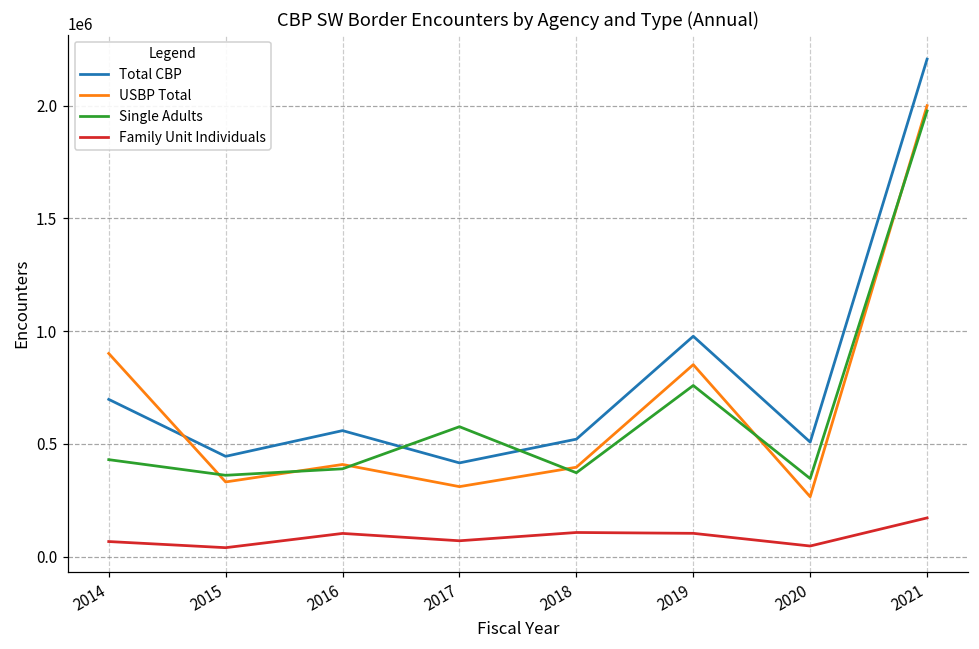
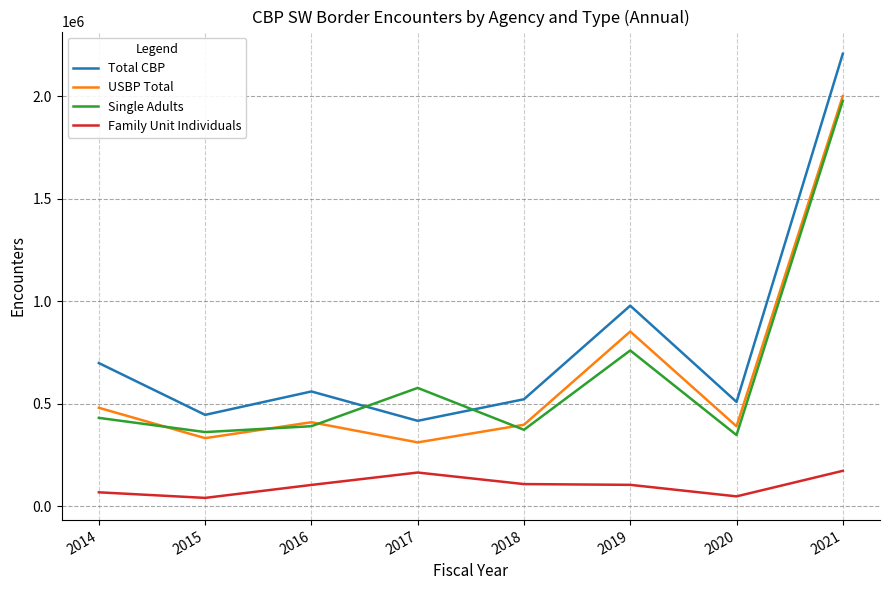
  {
    "Total CBP": {
      "2014": 700000,
      "2015": 440000,
      "2016": 560000,
      "2017": 420000,
      "2018": 520000,
      "2019": 980000,
      "2020": 510000,
      "2021": 2210000
    },
    "USBP Total": {
-     "2014": 900000,
+     "2014": 480000,
      "2015": 330000,
      "2016": 410000,
      "2017": 310000,
      "2018": 400000,
      "2019": 850000,
-     "2020": 270000,
+     "2020": 390000,
      "2021": 2000000
    },
    "Single Adults": {
      "2014": 430000,
      "2015": 360000,
      "2016": 390000,
      "2017": 580000,
      "2018": 370000,
      "2019": 760000,
      "2020": 350000,
      "2021": 1980000
    },
    "Family Unit Individuals": {
      "2014": 70000,
      "2015": 40000,
      "2016": 100000,
-     "2017": 70000,
+     "2017": 160000,
      "2018": 110000,
      "2019": 100000,
      "2020": 50000,
      "2021": 170000
    }
  }
